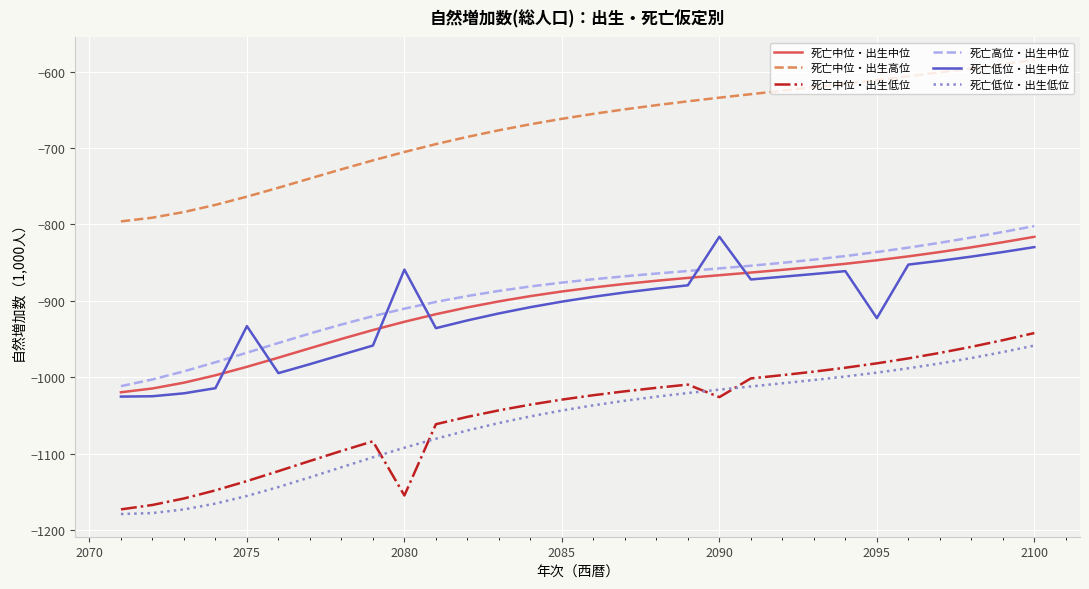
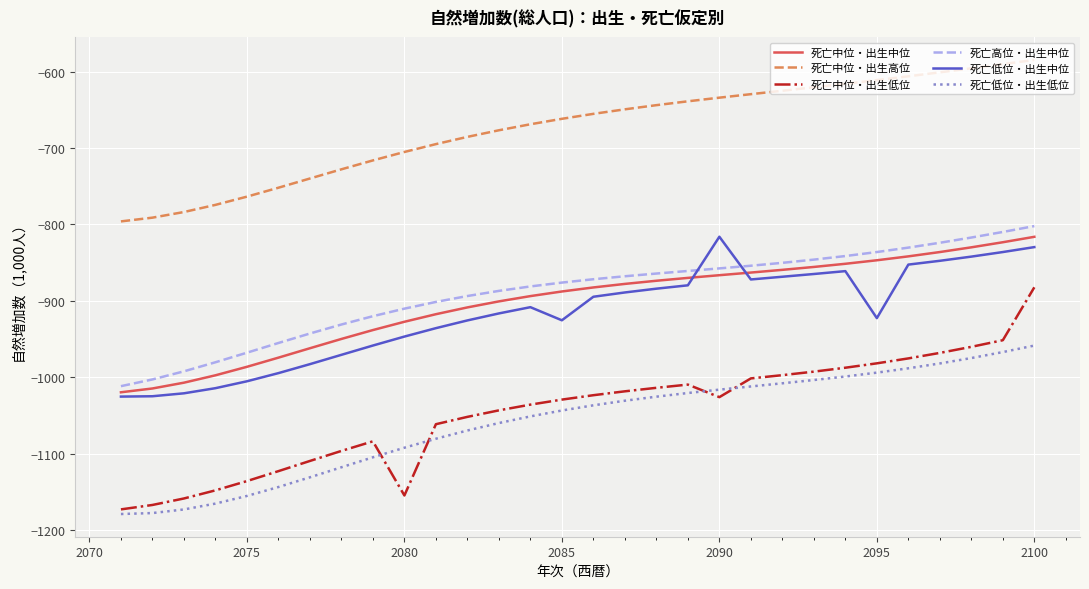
  {
    "死亡中位・出生低位": {
      "2075": -1140,
      "2080": -1150,
      "2085": -1030,
      "2090": -1030,
      "2095": -980,
-     "2100": -940
+     "2100": -880
    },
    "死亡低位・出生中位": {
-     "2075": -930,
-     "2080": -860,
-     "2085": -900,
+     "2075": -1010,
+     "2080": -950,
+     "2085": -930,
      "2090": -820,
      "2095": -920,
      "2100": -830
    }
  }
